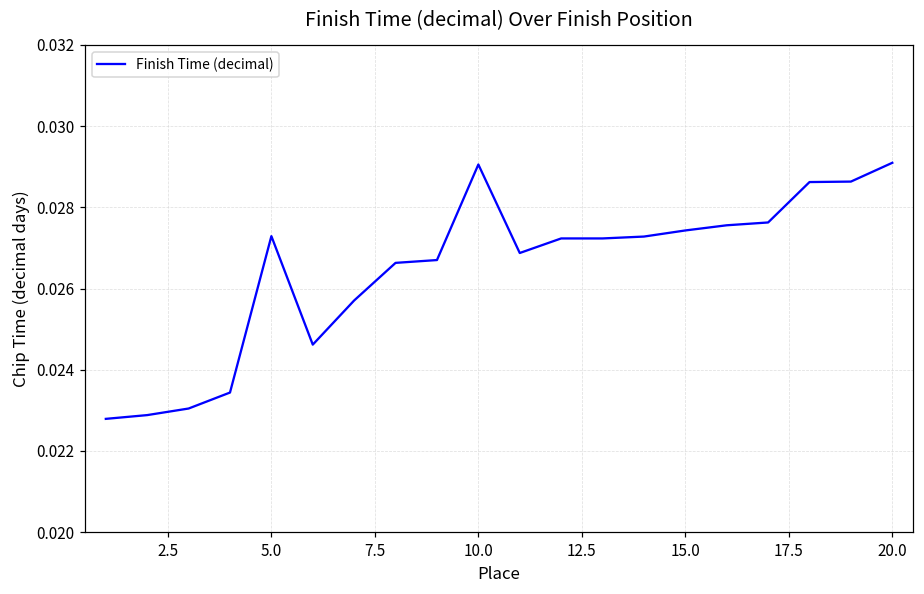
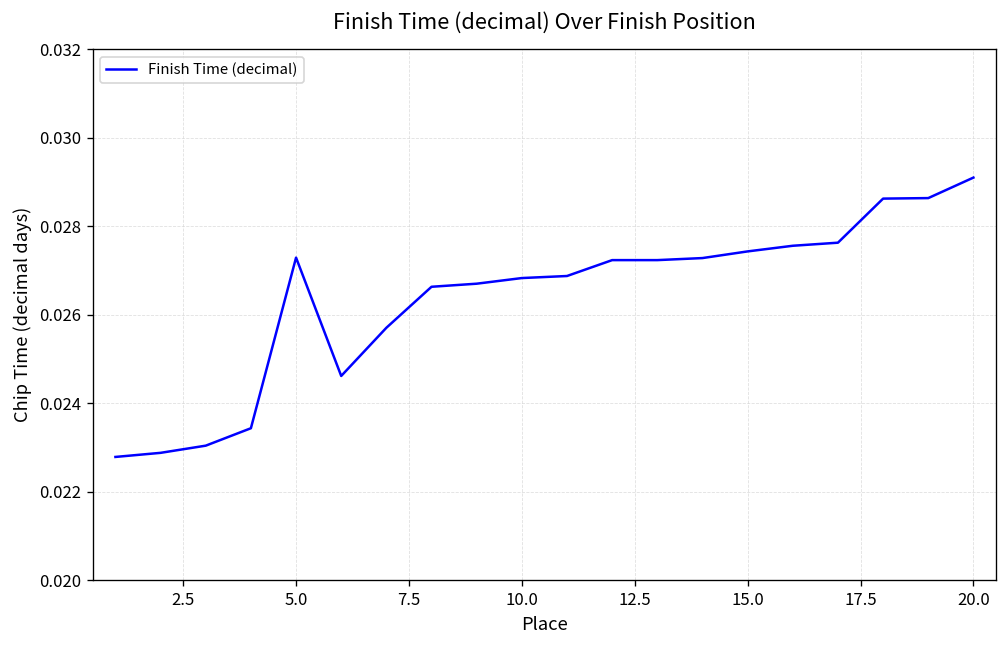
  {
    "5.0": 0.0273,
-   "10.0": 0.0291,
+   "10.0": 0.0268,
    "15.0": 0.0274,
    "20.0": 0.0291
  }
